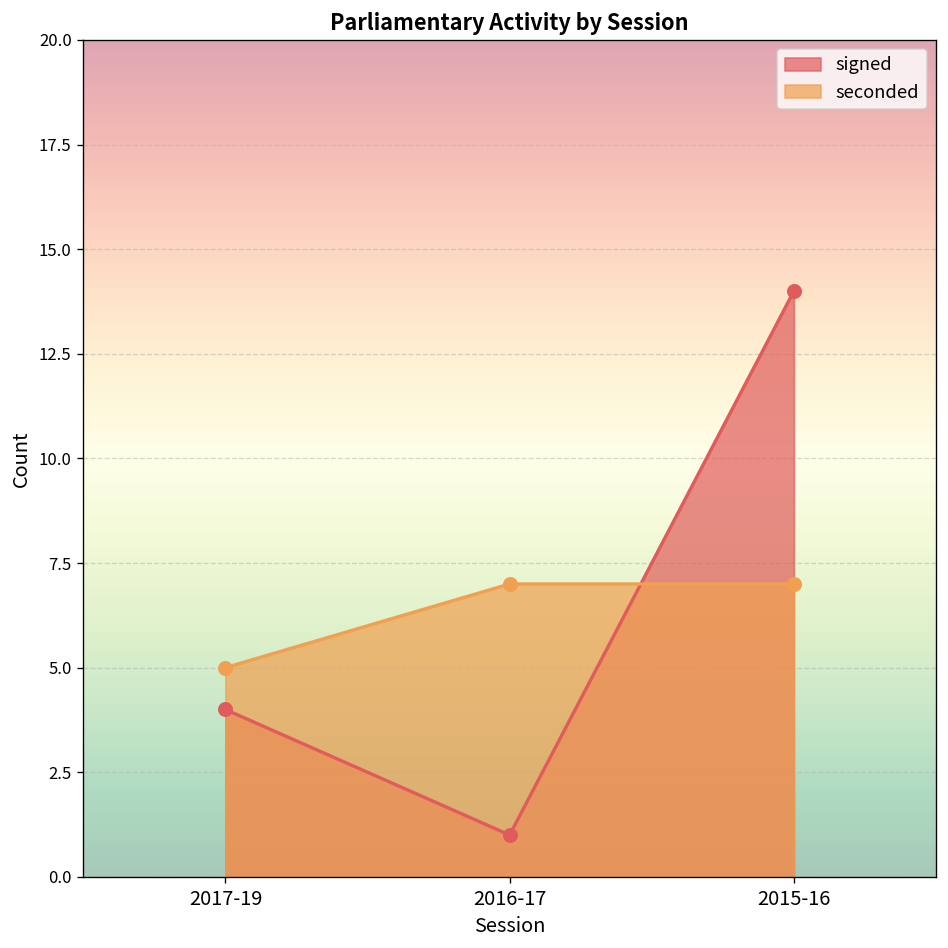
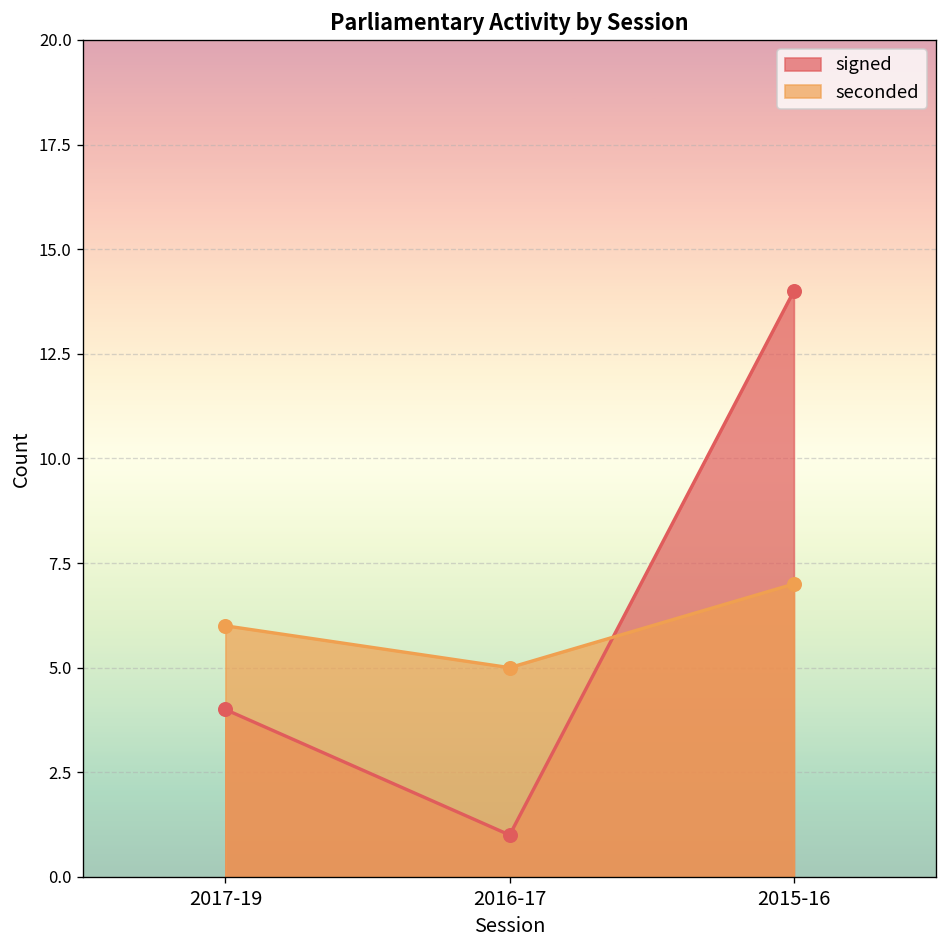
  {
    "signed": {
      "2017-19": 4,
      "2016-17": 1,
      "2015-16": 14
    },
    "seconded": {
-     "2017-19": 5,
-     "2016-17": 7,
+     "2017-19": 6,
+     "2016-17": 5,
      "2015-16": 7
    }
  }
